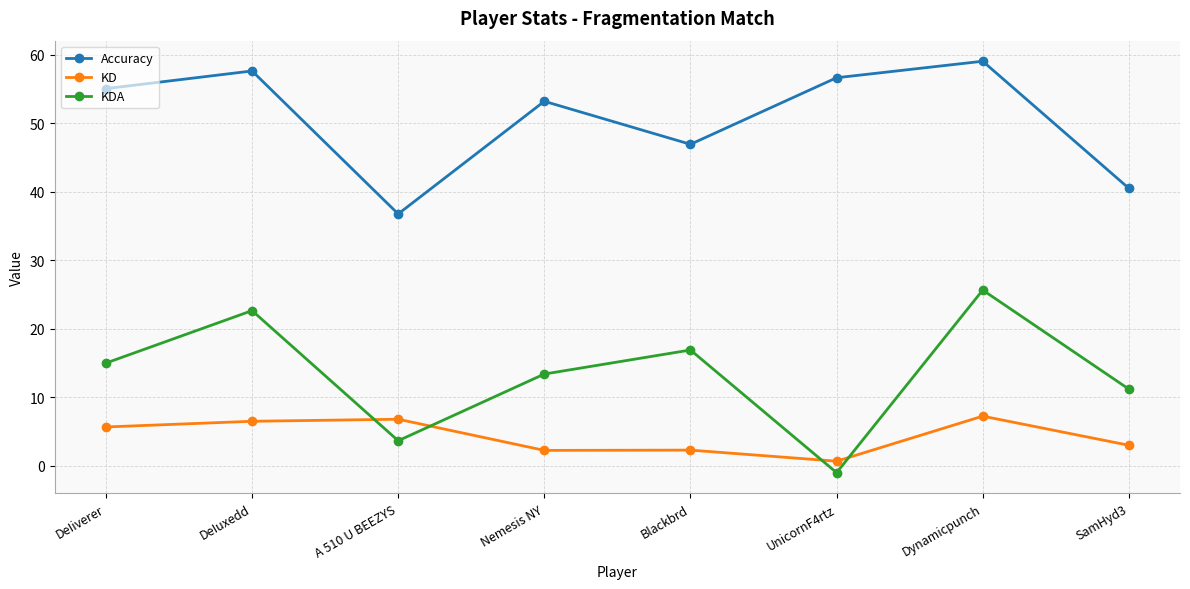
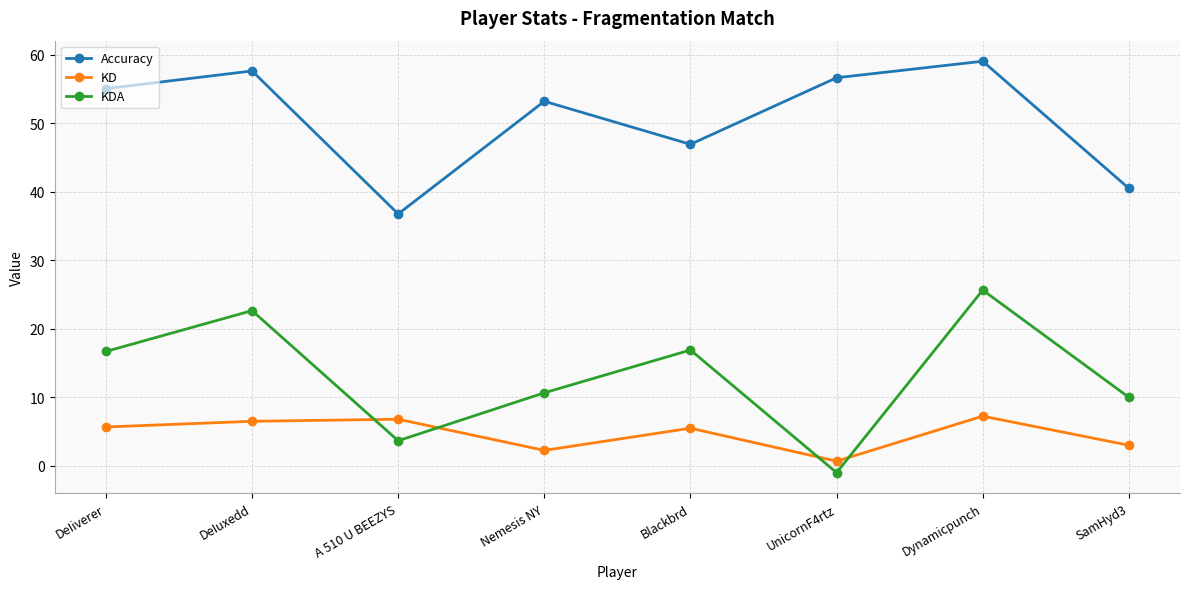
  {
    "Accuracy": {
      "DeIuxedd": 58,
      "A 510 U BEEZYS": 37,
      "Nemesis NY": 53,
      "Blackbrd": 47,
      "UnicornF4rtz": 57,
      "Dynamicpunch": 59,
      "SamHyd3": 41
    },
    "KD": {
      "DeIiverer": 6,
      "DeIuxedd": 7,
      "A 510 U BEEZYS": 7,
      "Nemesis NY": 2,
-     "Blackbrd": 2,
+     "Blackbrd": 5,
      "UnicornF4rtz": 1,
      "Dynamicpunch": 7,
      "SamHyd3": 3
    },
    "KDA": {
-     "DeIiverer": 15,
+     "DeIiverer": 17,
      "DeIuxedd": 23,
      "A 510 U BEEZYS": 4,
-     "Nemesis NY": 13,
+     "Nemesis NY": 11,
      "Blackbrd": 17,
      "UnicornF4rtz": -1,
      "Dynamicpunch": 26,
-     "SamHyd3": 11
+     "SamHyd3": 10
    }
  }
